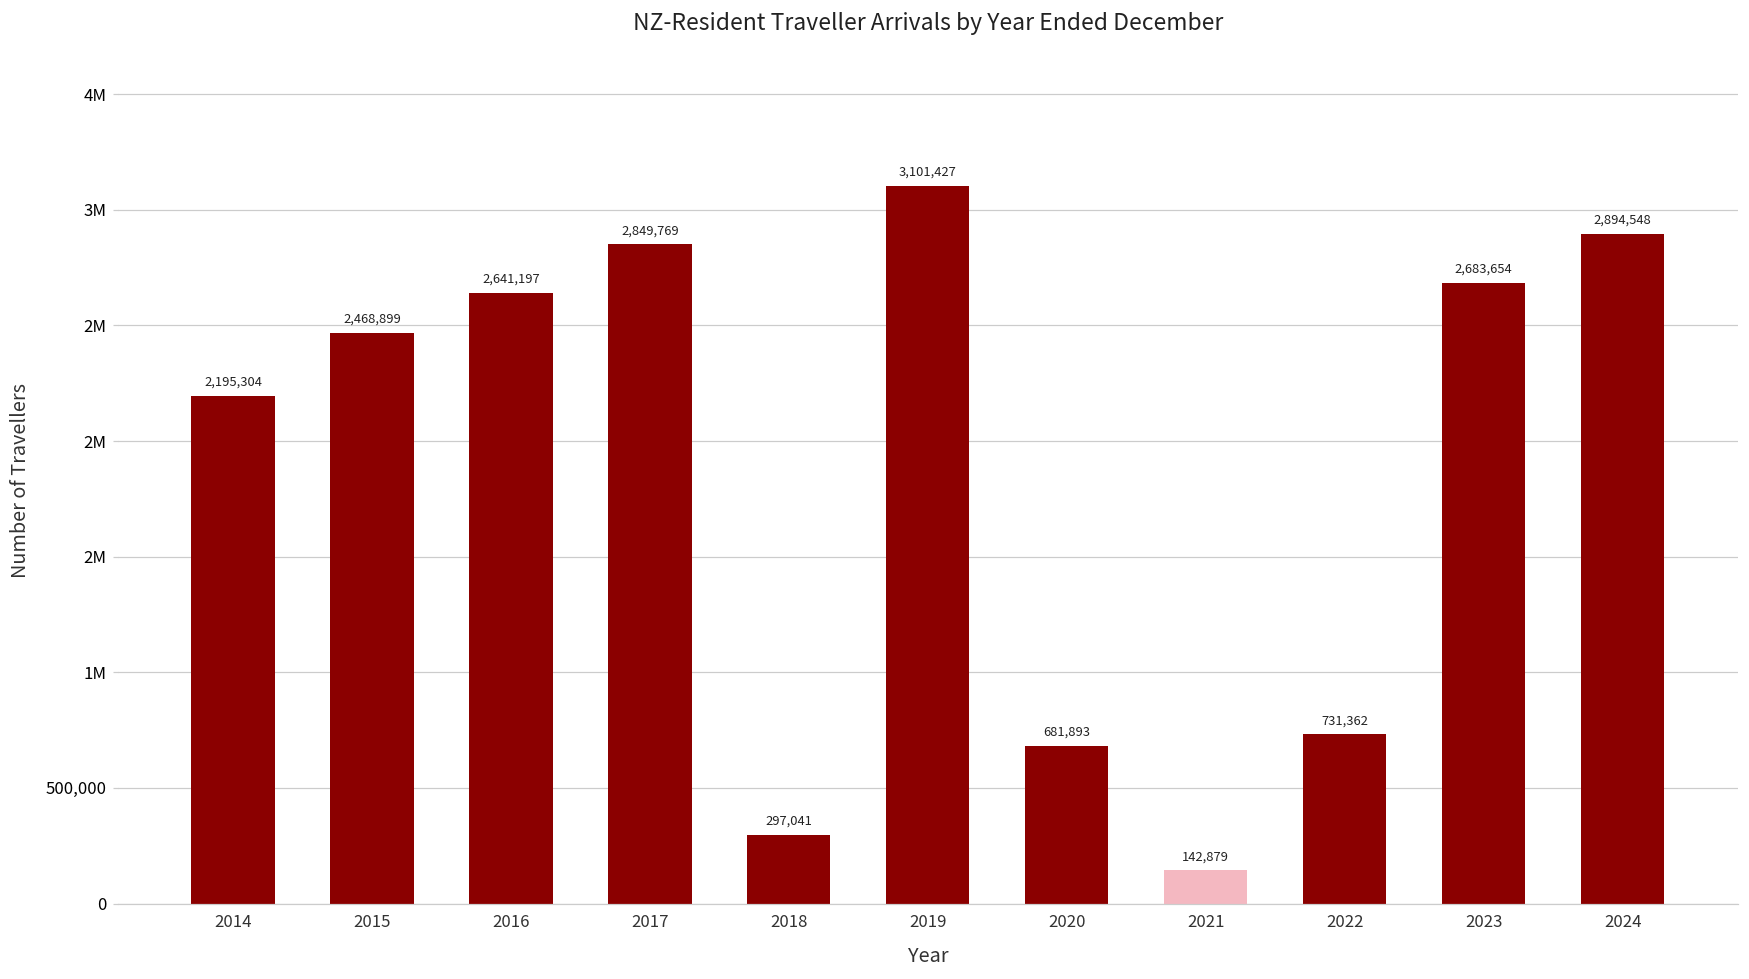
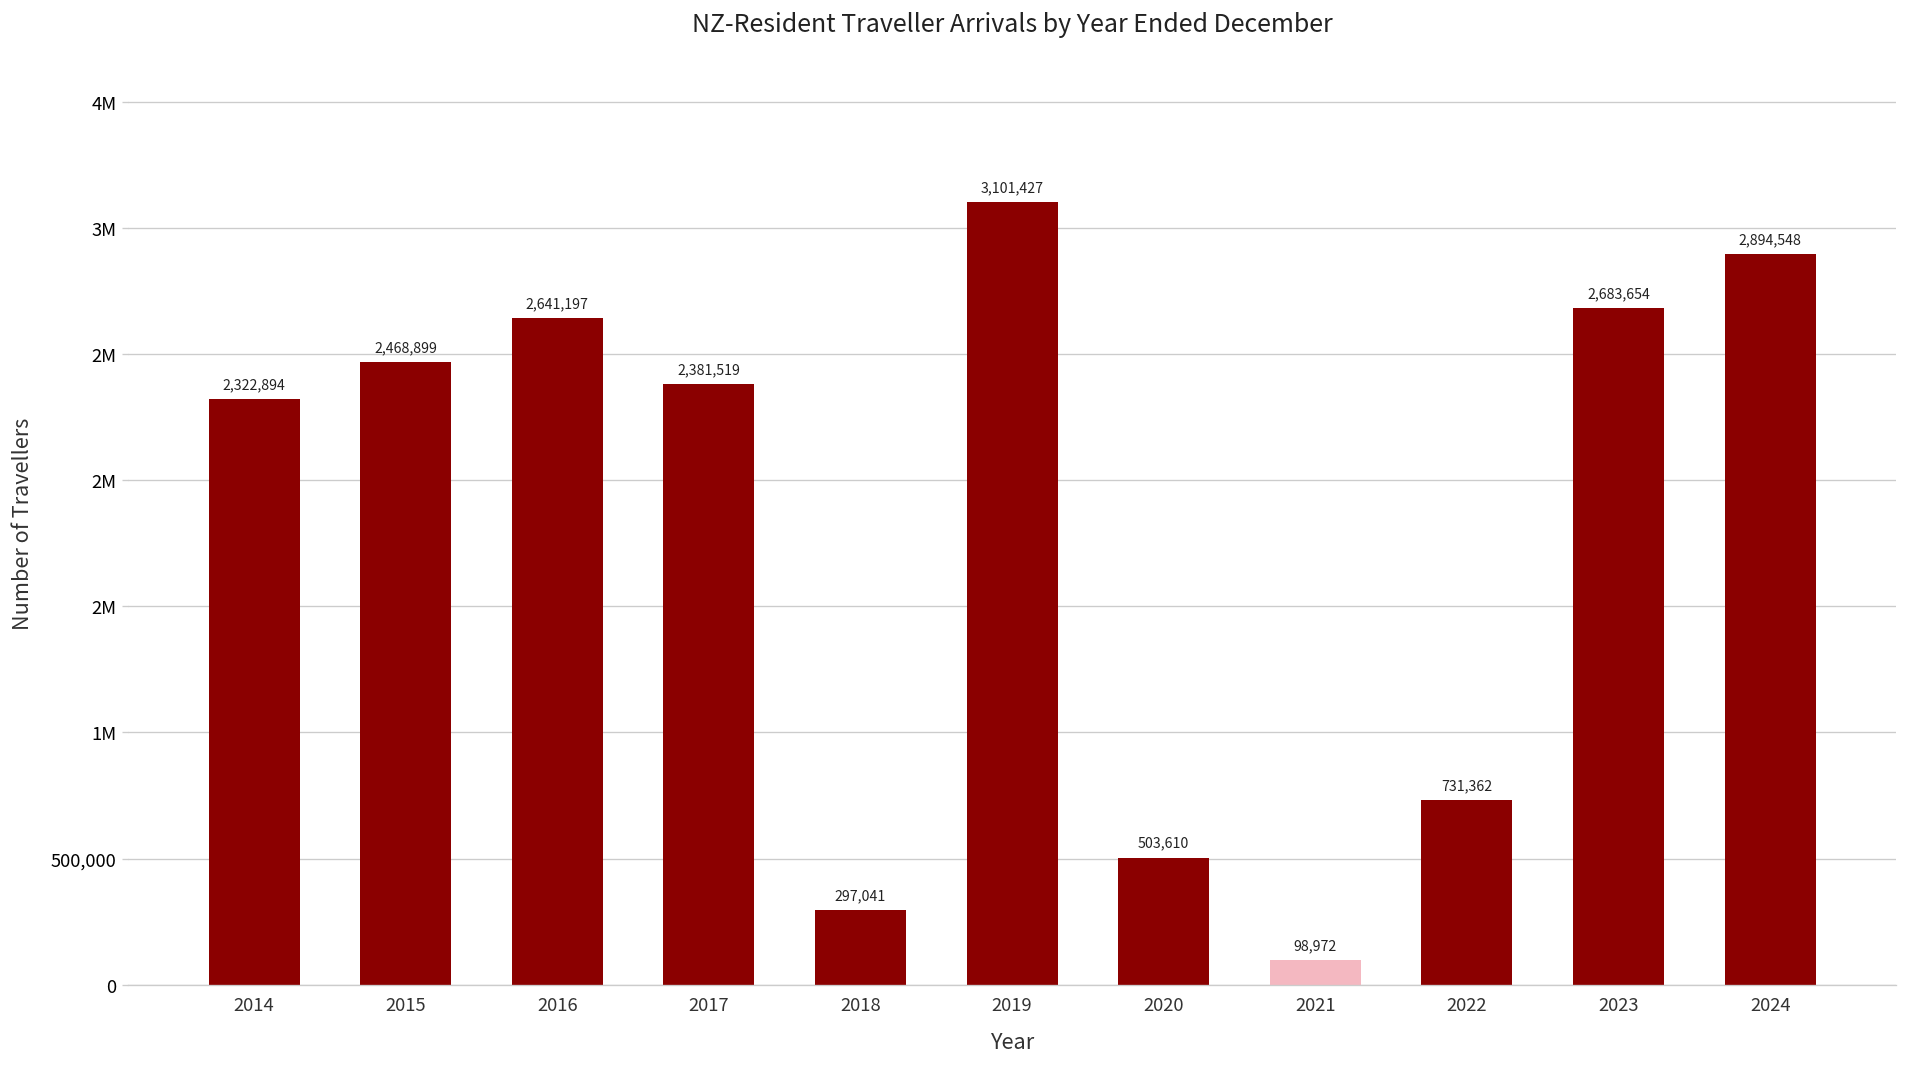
  {
-   "2014": "2,195,304",
+   "2014": "2,322,894",
    "2015": "2,468,899",
    "2016": "2,641,197",
-   "2017": "2,849,769",
+   "2017": "2,381,519",
    "2018": "297,041",
    "2019": "3,101,427",
-   "2020": "681,893",
-   "2021": "142,879",
+   "2020": "503,610",
+   "2021": "98,972",
    "2022": "731,362",
    "2023": "2,683,654",
    "2024": "2,894,548"
  }
